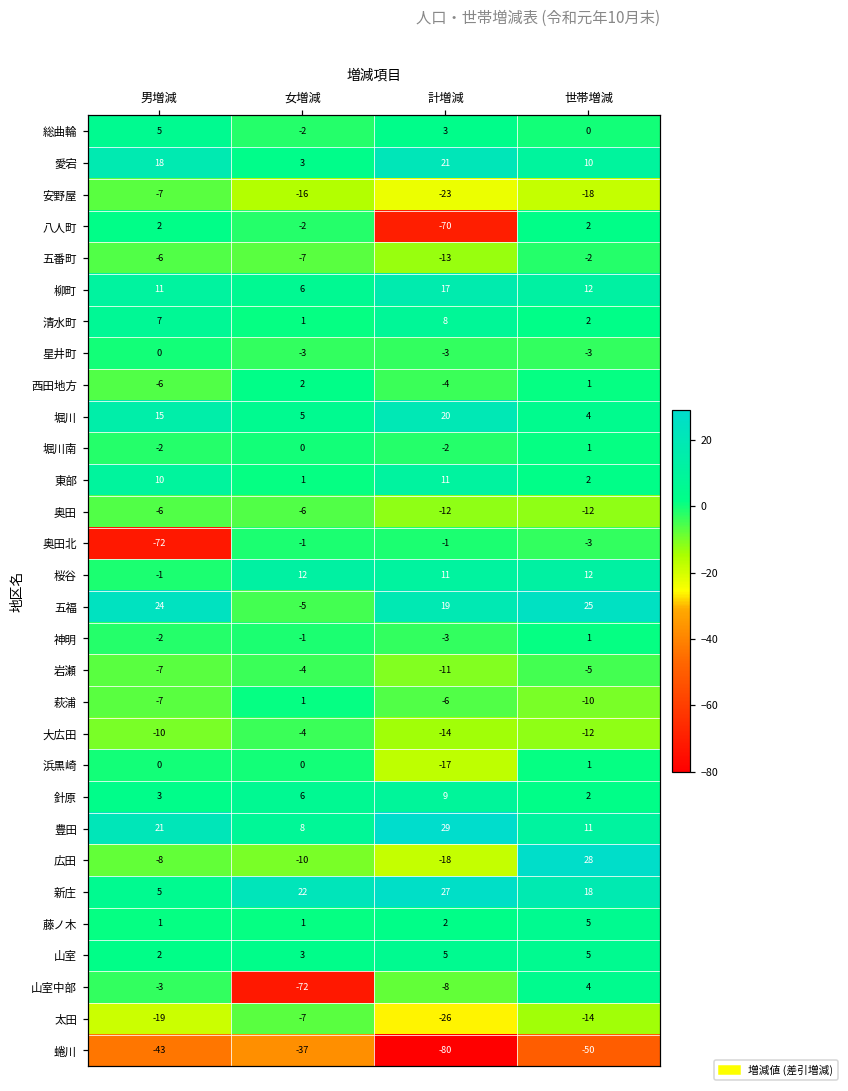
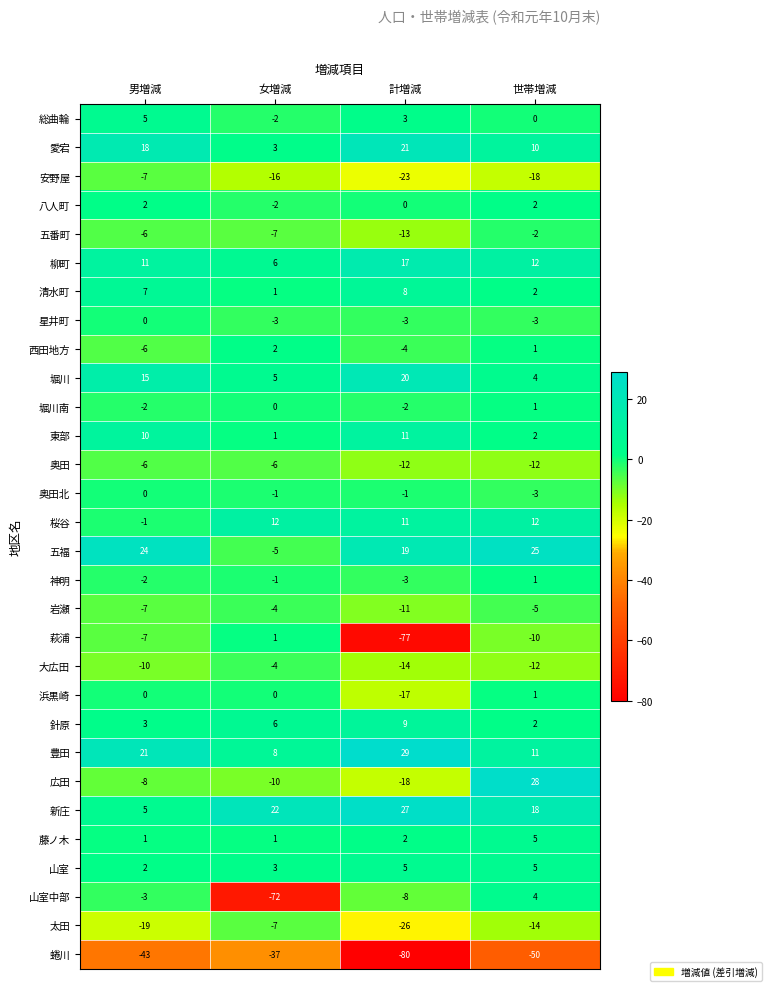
  {
    "総曲輪": {
      "男増減": 5,
      "女増減": -2,
      "計増減": 3,
      "世帯増減": 0
    },
    "愛宕": {
      "男増減": 18,
      "女増減": 3,
      "計増減": 21,
      "世帯増減": 10
    },
    "安野屋": {
      "男増減": -7,
      "女増減": -16,
      "計増減": -23,
      "世帯増減": -18
    },
    "八人町": {
      "男増減": 2,
      "女増減": -2,
-     "計増減": -70,
+     "計増減": 0,
      "世帯増減": 2
    },
    "五番町": {
      "男増減": -6,
      "女増減": -7,
      "計増減": -13,
      "世帯増減": -2
    },
    "柳町": {
      "男増減": 11,
      "女増減": 6,
      "計増減": 17,
      "世帯増減": 12
    },
    "清水町": {
      "男増減": 7,
      "女増減": 1,
      "計増減": 8,
      "世帯増減": 2
    },
    "星井町": {
      "男増減": 0,
      "女増減": -3,
      "計増減": -3,
      "世帯増減": -3
    },
    "西田地方": {
      "男増減": -6,
      "女増減": 2,
      "計増減": -4,
      "世帯増減": 1
    },
    "堀川": {
      "男増減": 15,
      "女増減": 5,
      "計増減": 20,
      "世帯増減": 4
    },
    "堀川南": {
      "男増減": -2,
      "女増減": 0,
      "計増減": -2,
      "世帯増減": 1
    },
    "東部": {
      "男増減": 10,
      "女増減": 1,
      "計増減": 11,
      "世帯増減": 2
    },
    "奥田": {
      "男増減": -6,
      "女増減": -6,
      "計増減": -12,
      "世帯増減": -12
    },
    "奥田北": {
-     "男増減": -72,
+     "男増減": 0,
      "女増減": -1,
      "計増減": -1,
      "世帯増減": -3
    },
    "桜谷": {
      "男増減": -1,
      "女増減": 12,
      "計増減": 11,
      "世帯増減": 12
    },
    "五福": {
      "男増減": 24,
      "女増減": -5,
      "計増減": 19,
      "世帯増減": 25
    },
    "神明": {
      "男増減": -2,
      "女増減": -1,
      "計増減": -3,
      "世帯増減": 1
    },
    "岩瀬": {
      "男増減": -7,
      "女増減": -4,
      "計増減": -11,
      "世帯増減": -5
    },
    "萩浦": {
      "男増減": -7,
      "女増減": 1,
-     "計増減": -6,
+     "計増減": -77,
      "世帯増減": -10
    },
    "大広田": {
      "男増減": -10,
      "女増減": -4,
      "計増減": -14,
      "世帯増減": -12
    },
    "浜黒崎": {
      "男増減": 0,
      "女増減": 0,
      "計増減": -17,
      "世帯増減": 1
    },
    "針原": {
      "男増減": 3,
      "女増減": 6,
      "計増減": 9,
      "世帯増減": 2
    },
    "豊田": {
      "男増減": 21,
      "女増減": 8,
      "計増減": 29,
      "世帯増減": 11
    },
    "広田": {
      "男増減": -8,
      "女増減": -10,
      "計増減": -18,
      "世帯増減": 28
    },
    "新庄": {
      "男増減": 5,
      "女増減": 22,
      "計増減": 27,
      "世帯増減": 18
    },
    "藤ノ木": {
      "男増減": 1,
      "女増減": 1,
      "計増減": 2,
      "世帯増減": 5
    },
    "山室": {
      "男増減": 2,
      "女増減": 3,
      "計増減": 5,
      "世帯増減": 5
    },
    "山室中部": {
      "男増減": -3,
      "女増減": -72,
      "計増減": -8,
      "世帯増減": 4
    },
    "太田": {
      "男増減": -19,
      "女増減": -7,
      "計増減": -26,
      "世帯増減": -14
    },
    "蜷川": {
      "男増減": -43,
      "女増減": -37,
      "計増減": -80,
      "世帯増減": -50
    }
  }
